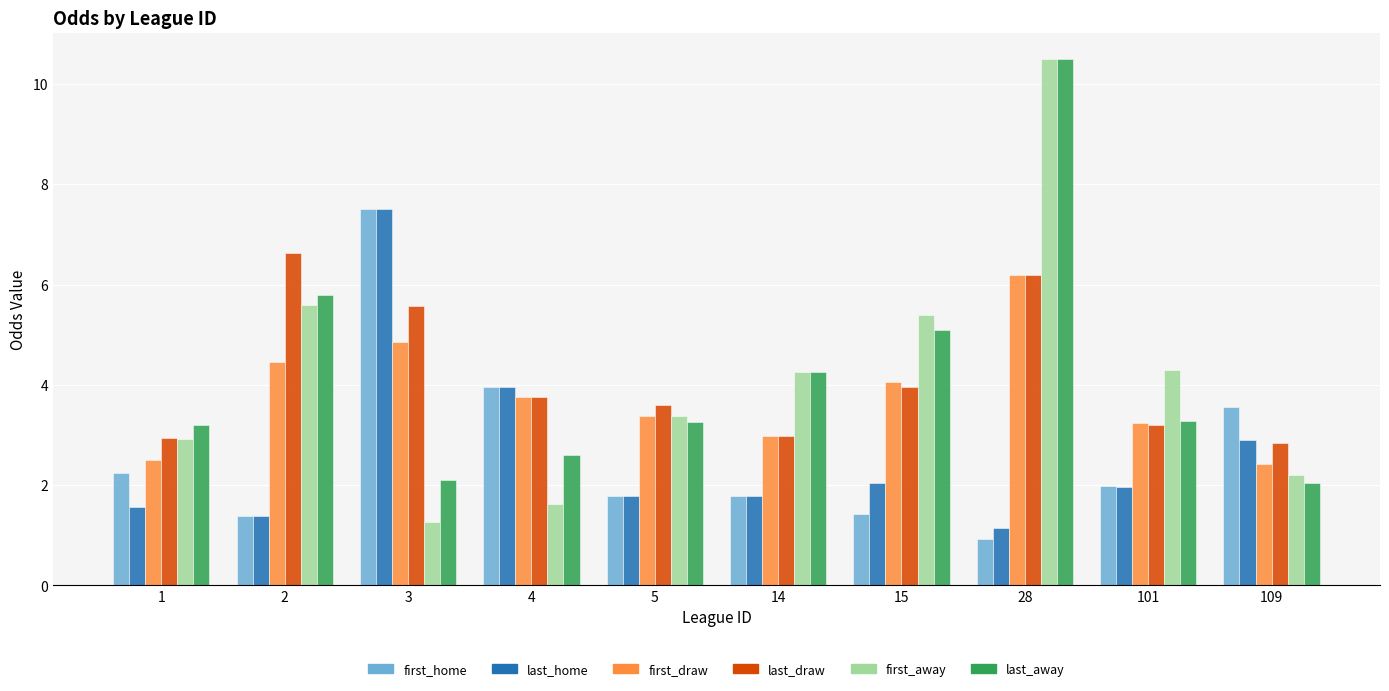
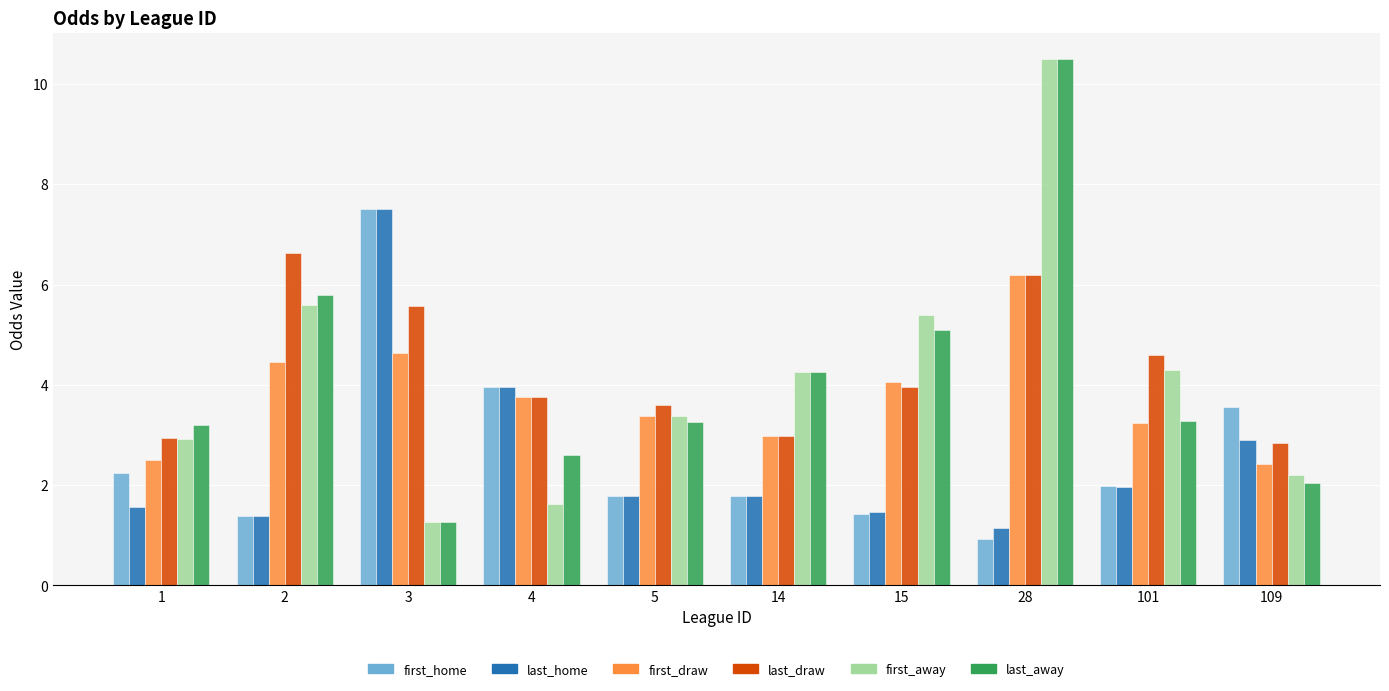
  {
    "first_home": {
      "1": 2.2,
      "2": 1.4,
      "3": 7.5,
      "4": 4.0,
      "5": 1.8,
      "14": 1.8,
      "15": 1.4,
      "28": 0.9,
      "101": 2.0,
      "109": 3.6
    },
    "last_home": {
      "1": 1.6,
      "2": 1.4,
      "3": 7.5,
      "4": 4.0,
      "5": 1.8,
      "14": 1.8,
-     "15": 2.0,
+     "15": 1.5,
      "28": 1.1,
      "101": 2.0,
      "109": 2.9
    },
    "first_draw": {
      "1": 2.5,
      "2": 4.5,
-     "3": 4.9,
+     "3": 4.6,
      "4": 3.8,
      "5": 3.4,
      "14": 3.0,
      "15": 4.1,
      "28": 6.2,
      "101": 3.2,
      "109": 2.4
    },
    "last_draw": {
      "1": 3.0,
      "2": 6.6,
      "3": 5.6,
      "4": 3.8,
      "5": 3.6,
      "14": 3.0,
      "15": 4.0,
      "28": 6.2,
-     "101": 3.2,
+     "101": 4.6,
      "109": 2.9
    },
    "first_away": {
      "1": 2.9,
      "2": 5.6,
      "3": 1.3,
      "4": 1.6,
      "5": 3.4,
      "14": 4.3,
      "15": 5.4,
      "28": 10.5,
      "101": 4.3,
      "109": 2.2
    },
    "last_away": {
      "1": 3.2,
      "2": 5.8,
-     "3": 2.1,
+     "3": 1.3,
      "4": 2.6,
      "5": 3.3,
      "14": 4.3,
      "15": 5.1,
      "28": 10.5,
      "101": 3.3,
      "109": 2.1
    }
  }
